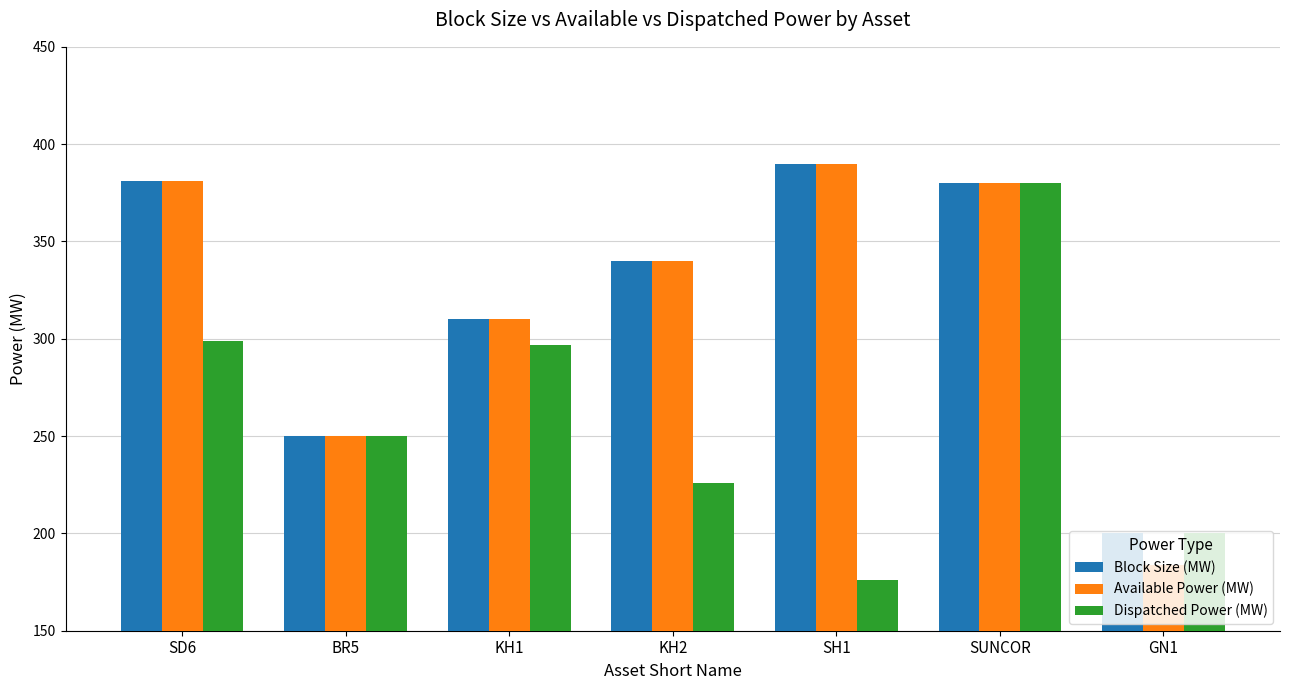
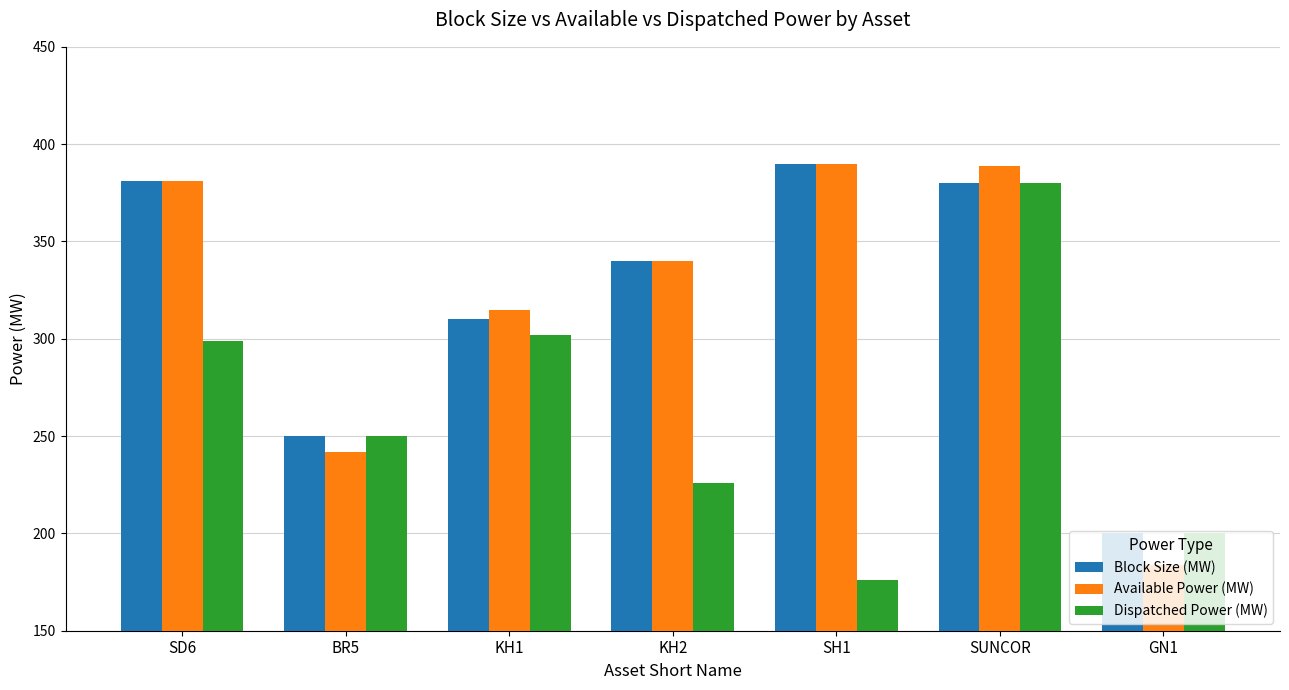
  {
    "Block Size (MW)": {
      "SD6": 381,
      "BR5": 250,
      "KH1": 310,
      "KH2": 340,
      "SH1": 390,
      "SUNCOR": 380
    },
    "Available Power (MW)": {
      "SD6": 381,
-     "BR5": 250,
-     "KH1": 310,
+     "BR5": 242,
+     "KH1": 315,
      "KH2": 340,
      "SH1": 390,
-     "SUNCOR": 380
+     "SUNCOR": 389
    },
    "Dispatched Power (MW)": {
      "SD6": 299,
      "BR5": 250,
-     "KH1": 297,
+     "KH1": 302,
      "KH2": 226,
      "SH1": 176,
      "SUNCOR": 380
    }
  }
